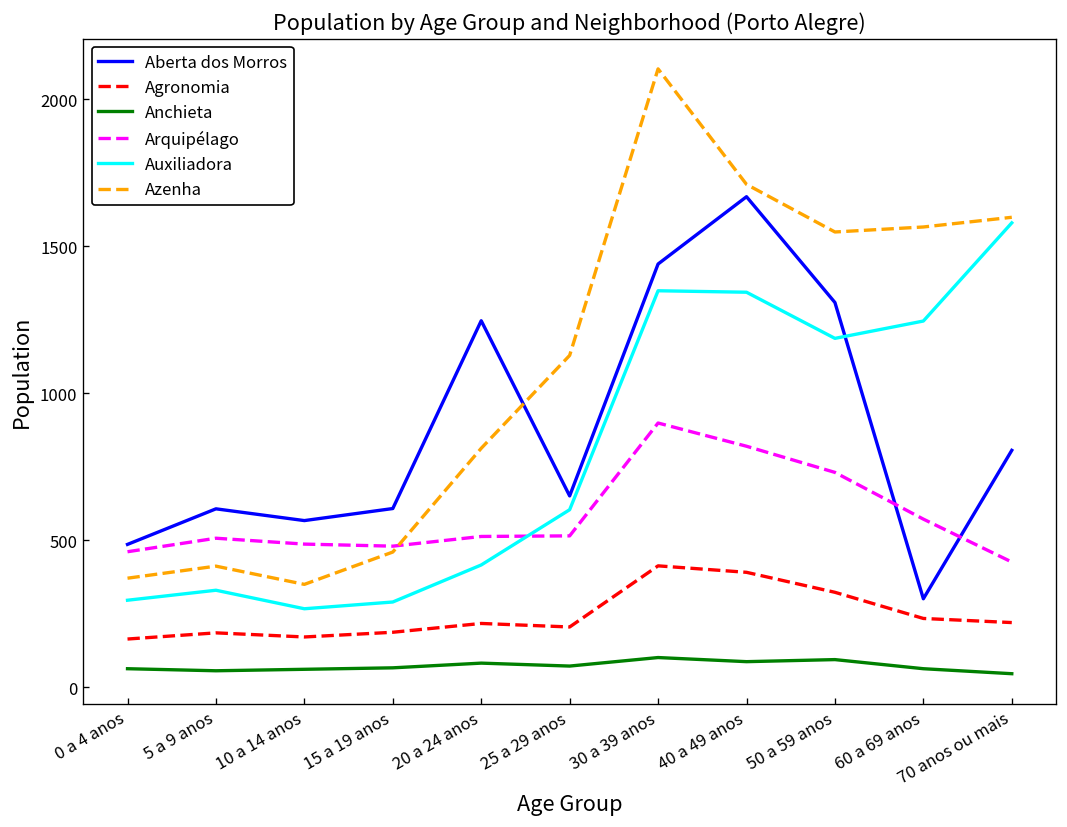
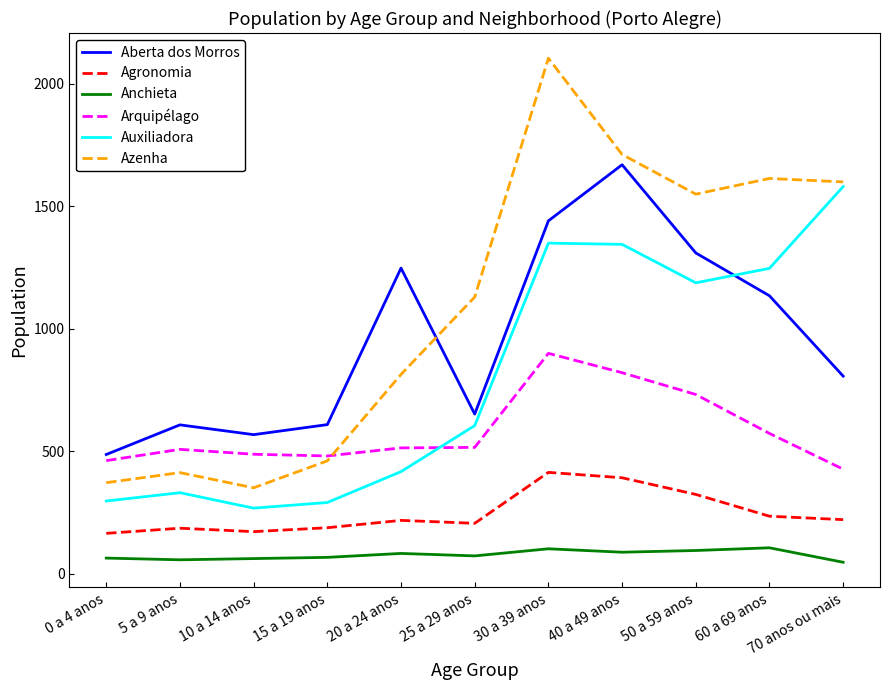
  {
    "Aberta dos Morros": {
      "0 a 4 anos": 490,
      "5 a 9 anos": 610,
      "10 a 14 anos": 570,
      "15 a 19 anos": 610,
      "20 a 24 anos": 1250,
      "25 a 29 anos": 650,
      "30 a 39 anos": 1440,
      "40 a 49 anos": 1670,
      "50 a 59 anos": 1310,
-     "60 a 69 anos": 300,
+     "60 a 69 anos": 1130,
      "70 anos ou mais": 810
    },
    "Agronomia": {
      "0 a 4 anos": 160,
      "5 a 9 anos": 190,
      "10 a 14 anos": 170,
      "15 a 19 anos": 190,
      "20 a 24 anos": 220,
      "25 a 29 anos": 210,
      "30 a 39 anos": 410,
      "40 a 49 anos": 390,
      "50 a 59 anos": 320,
      "60 a 69 anos": 230,
      "70 anos ou mais": 220
    },
    "Anchieta": {
      "0 a 4 anos": 60,
      "5 a 9 anos": 60,
      "10 a 14 anos": 60,
      "15 a 19 anos": 70,
      "20 a 24 anos": 80,
      "25 a 29 anos": 70,
      "30 a 39 anos": 100,
      "40 a 49 anos": 90,
      "50 a 59 anos": 90,
-     "60 a 69 anos": 60,
+     "60 a 69 anos": 110,
      "70 anos ou mais": 50
    },
    "Arquipélago": {
      "0 a 4 anos": 460,
      "5 a 9 anos": 510,
      "10 a 14 anos": 490,
      "15 a 19 anos": 480,
      "20 a 24 anos": 510,
      "25 a 29 anos": 520,
      "30 a 39 anos": 900,
      "40 a 49 anos": 820,
      "50 a 59 anos": 730,
      "60 a 69 anos": 570,
      "70 anos ou mais": 430
    },
    "Auxiliadora": {
      "0 a 4 anos": 300,
      "5 a 9 anos": 330,
      "10 a 14 anos": 270,
      "15 a 19 anos": 290,
      "20 a 24 anos": 420,
      "25 a 29 anos": 600,
      "30 a 39 anos": 1350,
      "40 a 49 anos": 1340,
      "50 a 59 anos": 1190,
      "60 a 69 anos": 1250,
      "70 anos ou mais": 1580
    },
    "Azenha": {
      "0 a 4 anos": 370,
      "5 a 9 anos": 410,
      "10 a 14 anos": 350,
      "15 a 19 anos": 460,
      "20 a 24 anos": 810,
      "25 a 29 anos": 1130,
      "30 a 39 anos": 2100,
      "40 a 49 anos": 1710,
      "50 a 59 anos": 1550,
-     "60 a 69 anos": 1570,
+     "60 a 69 anos": 1610,
      "70 anos ou mais": 1600
    }
  }
